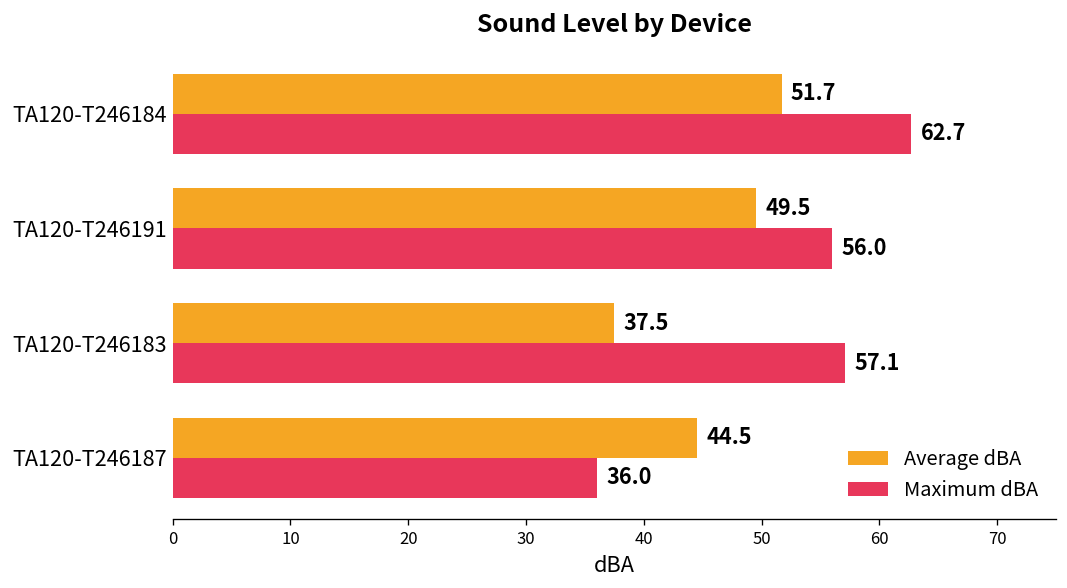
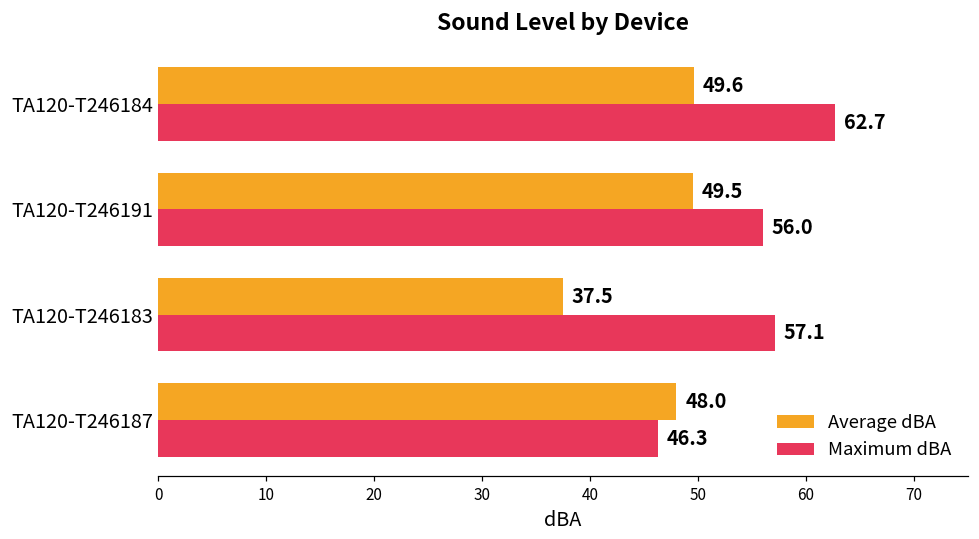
  {
    "Average dBA": {
-     "TA120-T246184": 51.7,
+     "TA120-T246184": 49.6,
      "TA120-T246191": 49.5,
      "TA120-T246183": 37.5,
-     "TA120-T246187": 44.5
+     "TA120-T246187": 48.0
    },
    "Maximum dBA": {
      "TA120-T246184": 62.7,
      "TA120-T246191": 56.0,
      "TA120-T246183": 57.1,
-     "TA120-T246187": 36.0
+     "TA120-T246187": 46.3
    }
  }
